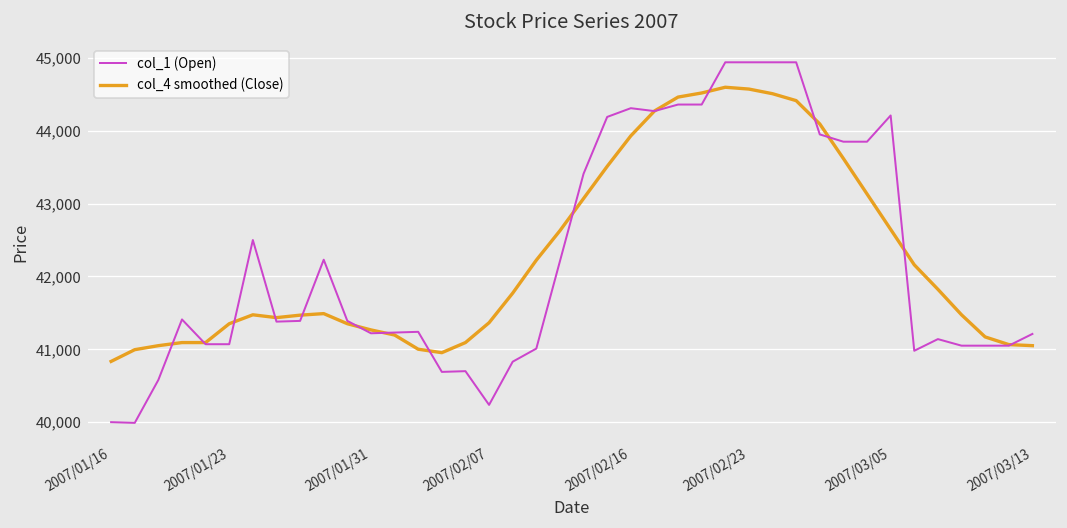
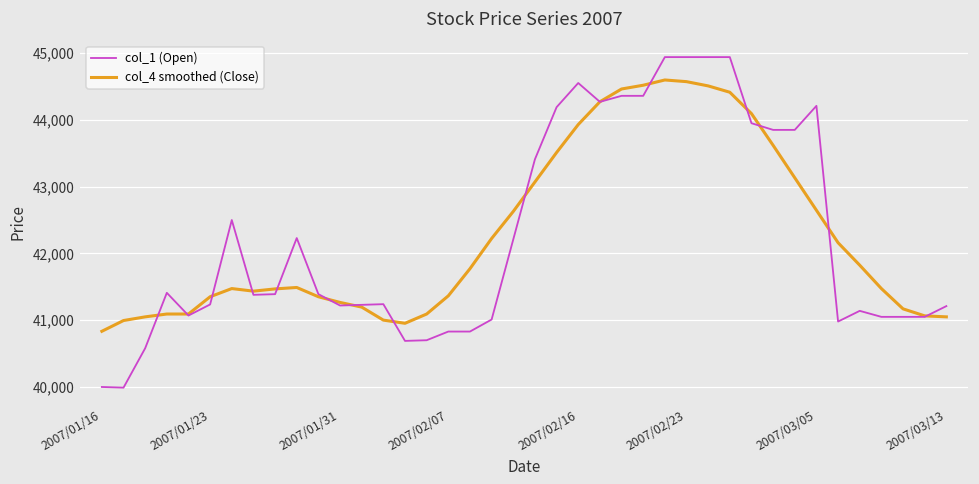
  {
    "col_1 (Open)": {
      "2007/01/16": "40,000",
-     "2007/01/23": "41,100",
+     "2007/01/23": "41,200",
      "2007/01/31": "41,200",
-     "2007/02/07": "40,200",
-     "2007/02/16": "44,300",
+     "2007/02/07": "40,800",
+     "2007/02/16": "44,600",
      "2007/02/23": "44,900",
      "2007/03/05": "44,200",
      "2007/03/13": "41,200"
    },
    "col_4 smoothed (Close)": {
      "2007/01/16": "40,800",
      "2007/01/23": "41,400",
      "2007/01/31": "41,300",
      "2007/02/07": "41,400",
      "2007/02/16": "43,900",
      "2007/02/23": "44,600",
      "2007/03/05": "42,600",
      "2007/03/13": "41,100"
    }
  }
